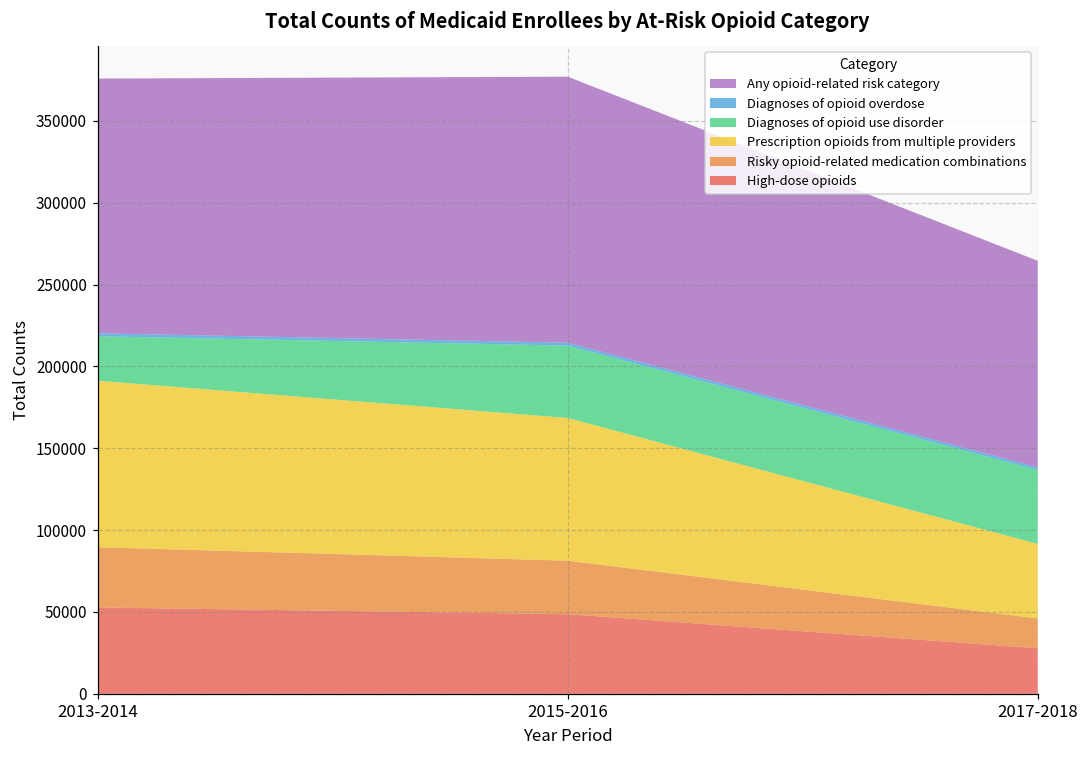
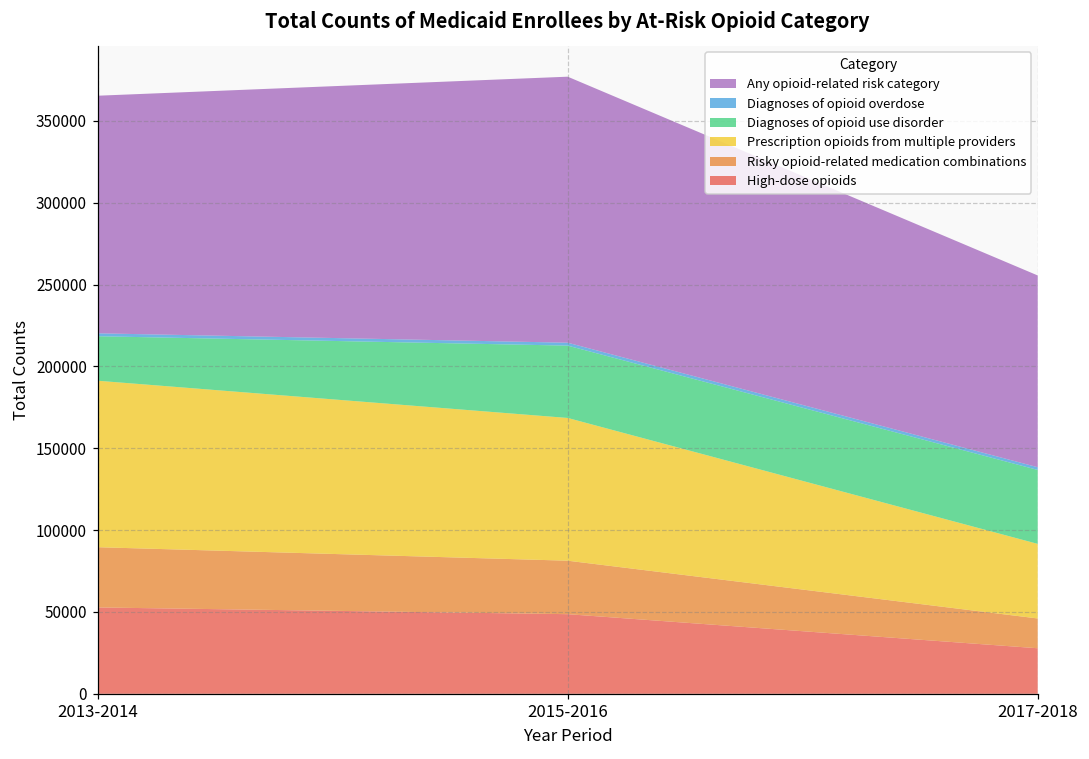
  {
    "Prescription opioids from multiple providers": {
      "2013-2014": 102000,
      "2015-2016": 87000,
      "2017-2018": 46000
    },
    "Diagnoses of opioid use disorder": {
      "2013-2014": 27000,
      "2015-2016": 44000
    },
    "Diagnoses of opioid overdose": {
      "2013-2014": 2000,
      "2015-2016": 2000
    },
    "Any opioid-related risk category": {
-     "2013-2014": 156000,
+     "2013-2014": 145000,
      "2015-2016": 162000,
-     "2017-2018": 126000
+     "2017-2018": 117000
    }
  }
